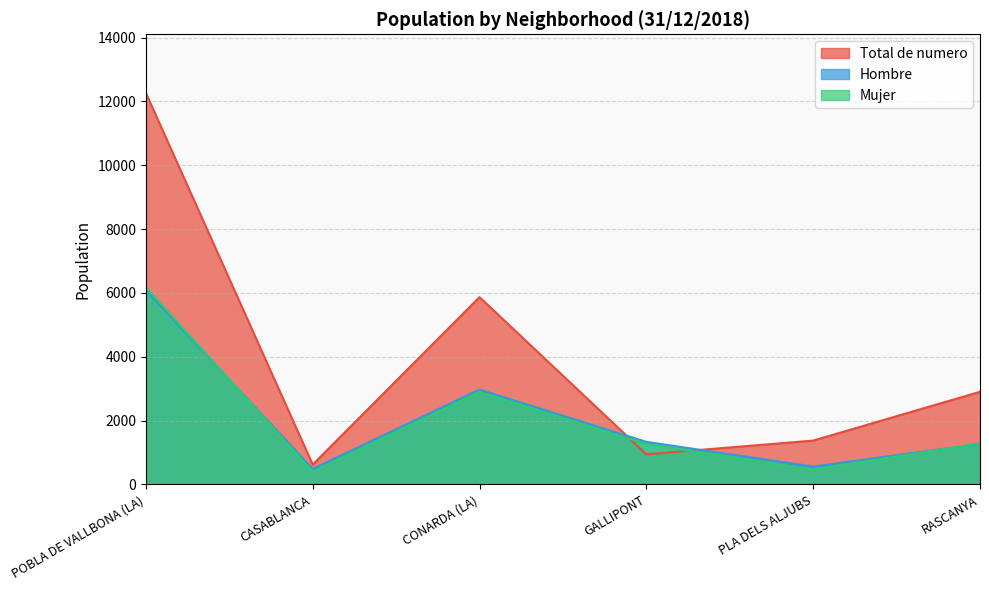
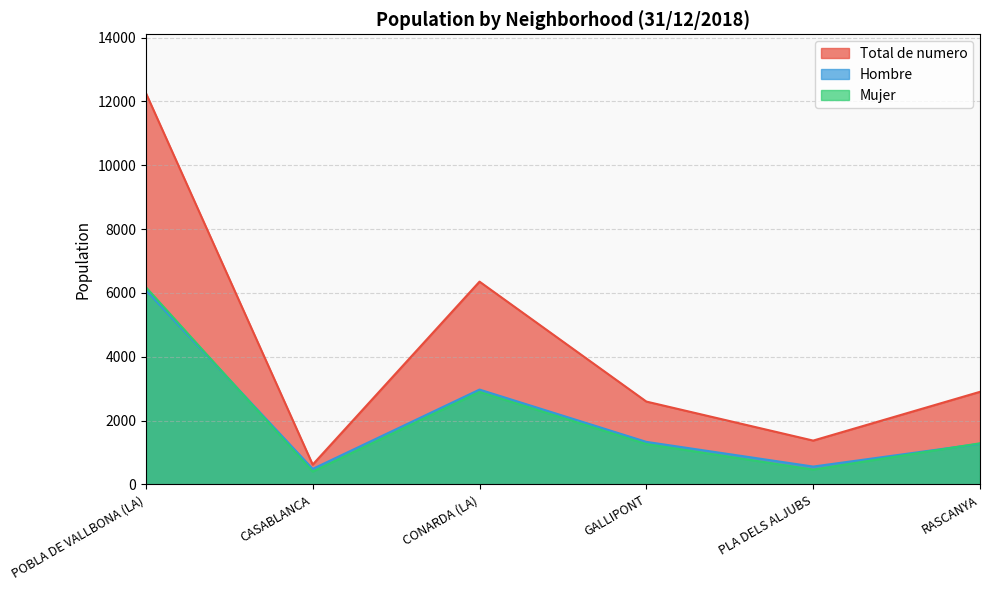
  {
    "Total de numero": {
      "POBLA DE VALLBONA (LA)": 12300,
      "CASABLANCA": 600,
-     "CONARDA (LA)": 5900,
-     "GALLIPONT": 900,
+     "CONARDA (LA)": 6400,
+     "GALLIPONT": 2600,
      "PLA DELS ALJUBS": 1400,
      "RASCANYA": 2900
    },
    "Hombre": {
      "POBLA DE VALLBONA (LA)": 6100,
      "CASABLANCA": 500,
      "PLA DELS ALJUBS": 600
    },
    "Mujer": {
      "POBLA DE VALLBONA (LA)": 6200,
      "CASABLANCA": 400,
      "PLA DELS ALJUBS": 500
    }
  }
